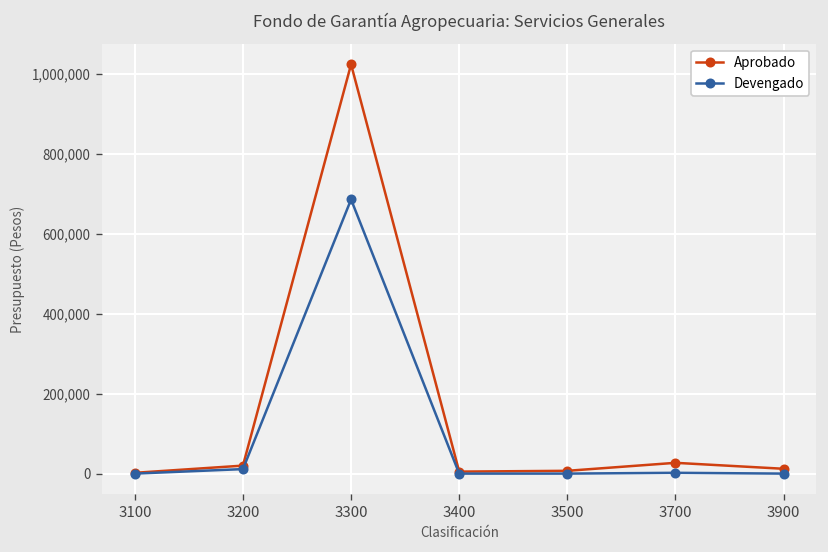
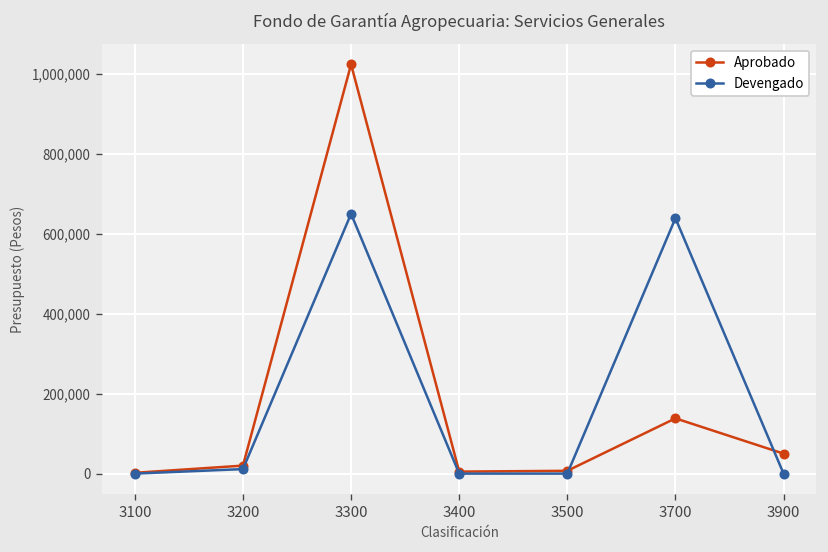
  {
    "Aprobado": {
      "3200": "20,000",
      "3300": "1,020,000",
-     "3700": "30,000",
-     "3900": "10,000"
+     "3700": "140,000",
+     "3900": "50,000"
    },
    "Devengado": {
      "3200": "10,000",
-     "3300": "690,000",
-     "3700": "0",
+     "3300": "650,000",
+     "3700": "640,000",
      "3900": "0"
    }
  }
